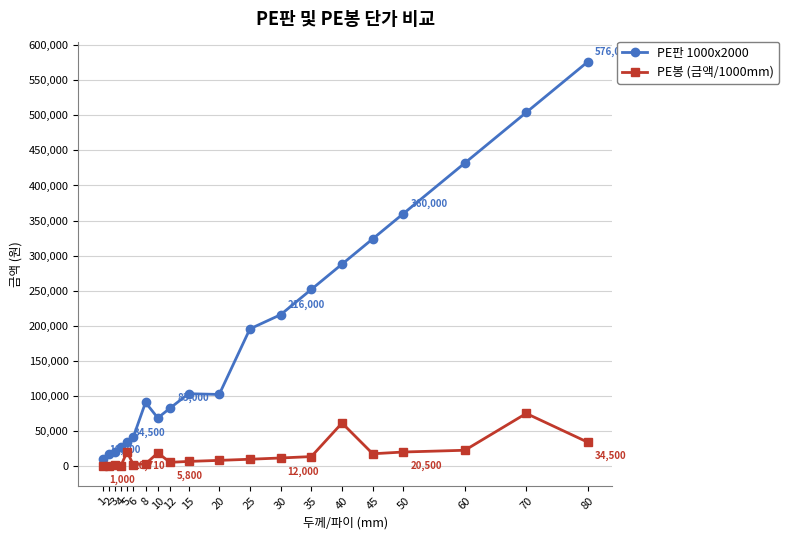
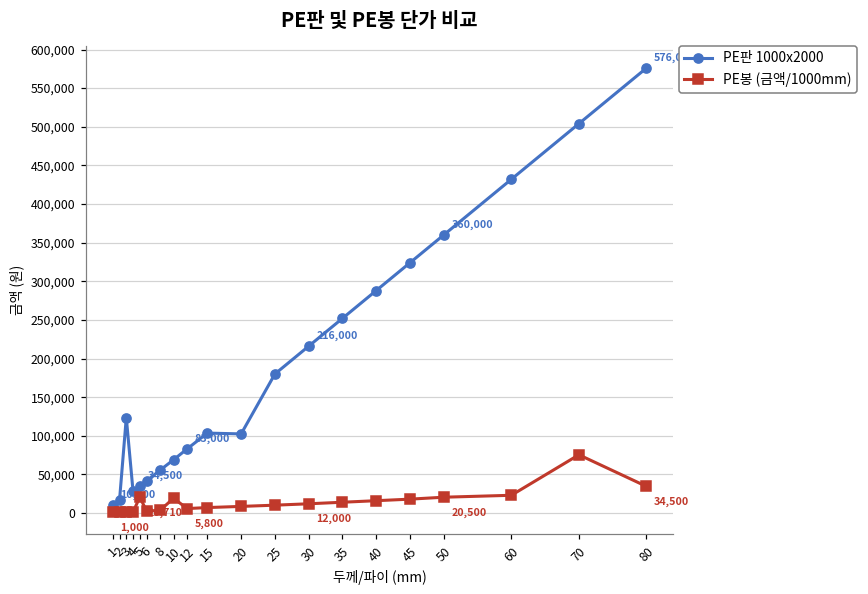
  {
    "PE판 1000x2000": {
      "2": "20,000",
-     "3": "20,000",
+     "3": "120,000",
      "6": "40,000",
-     "8": "90,000",
+     "8": "60,000",
      "10": "70,000",
      "20": "100,000",
-     "25": "200,000",
+     "25": "180,000",
      "35": "250,000",
      "40": "290,000",
      "45": "320,000",
      "60": "430,000",
      "70": "500,000"
    },
    "PE봉 (금액/1000mm)": {
      "6": "0",
      "10": "20,000",
      "20": "10,000",
      "25": "10,000",
-     "40": "60,000",
+     "40": "20,000",
      "45": "20,000",
      "60": "20,000",
      "70": "80,000"
    }
  }
